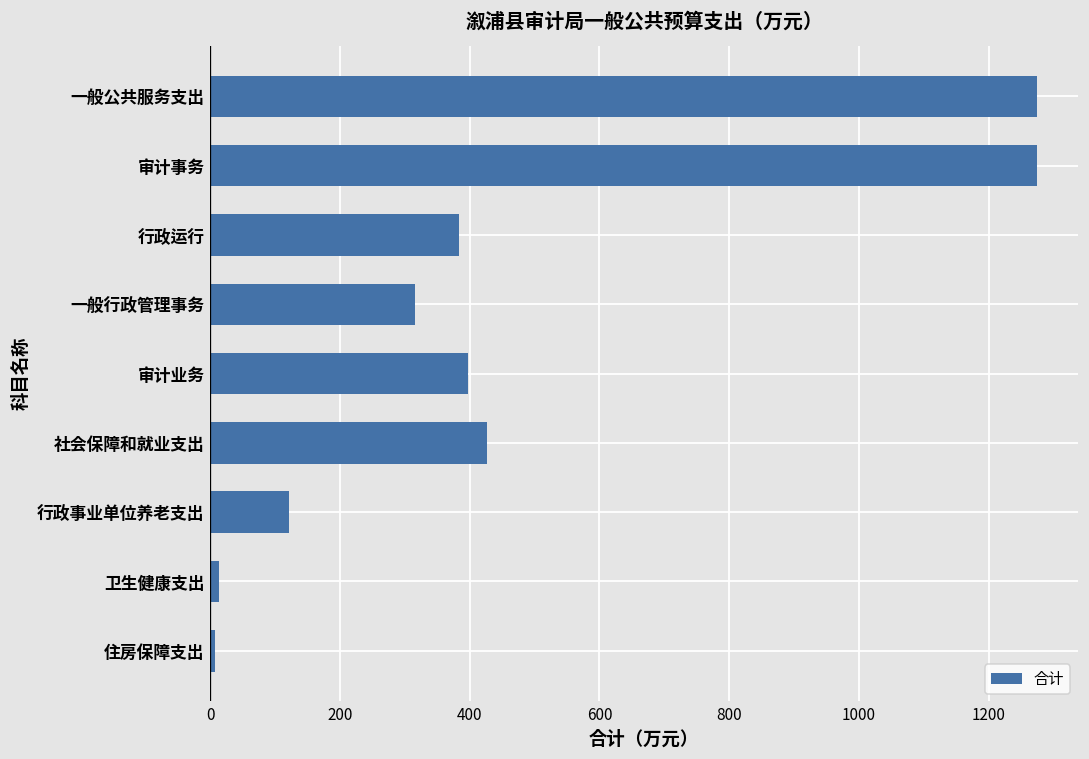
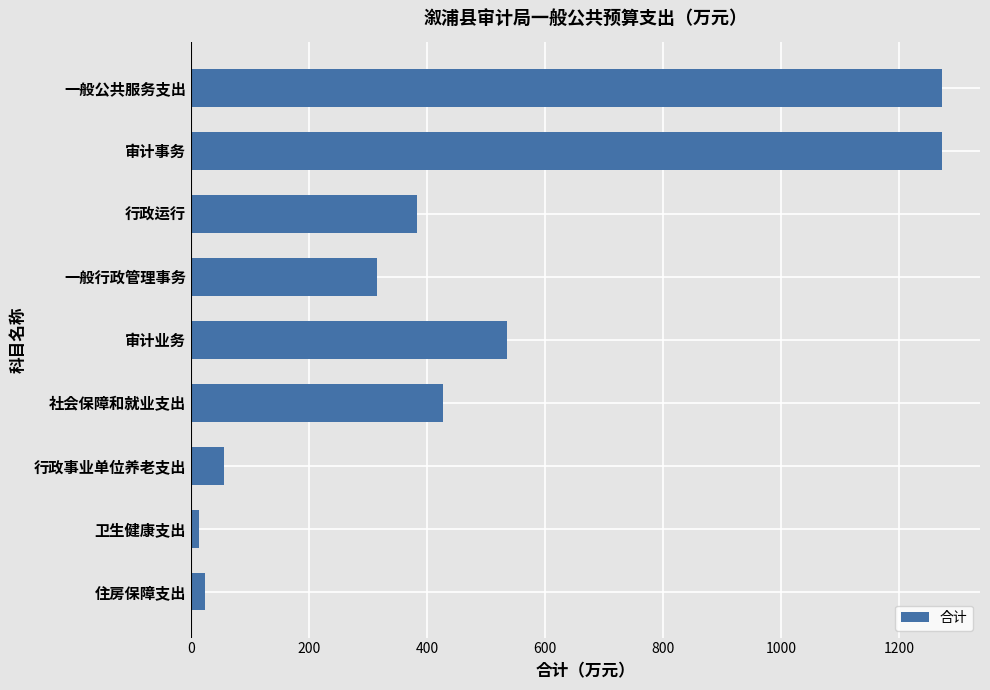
  {
    "一般公共服务支出": 1270,
    "审计事务": 1270,
    "行政运行": 380,
    "一般行政管理事务": 320,
-   "审计业务": 400,
+   "审计业务": 540,
    "社会保障和就业支出": 430,
-   "行政事业单位养老支出": 120,
+   "行政事业单位养老支出": 60,
    "卫生健康支出": 10,
-   "住房保障支出": 10
+   "住房保障支出": 20
  }
